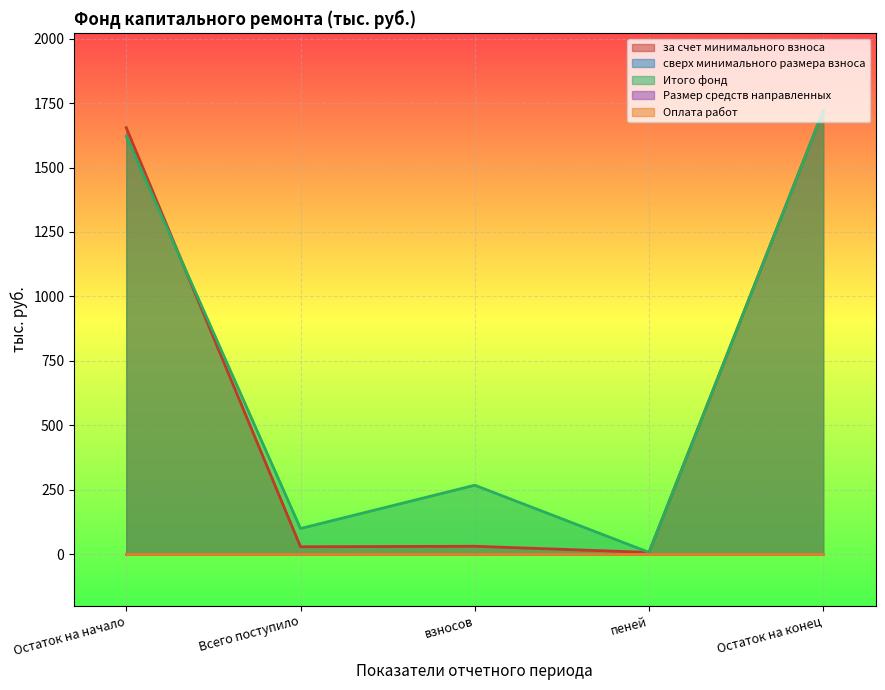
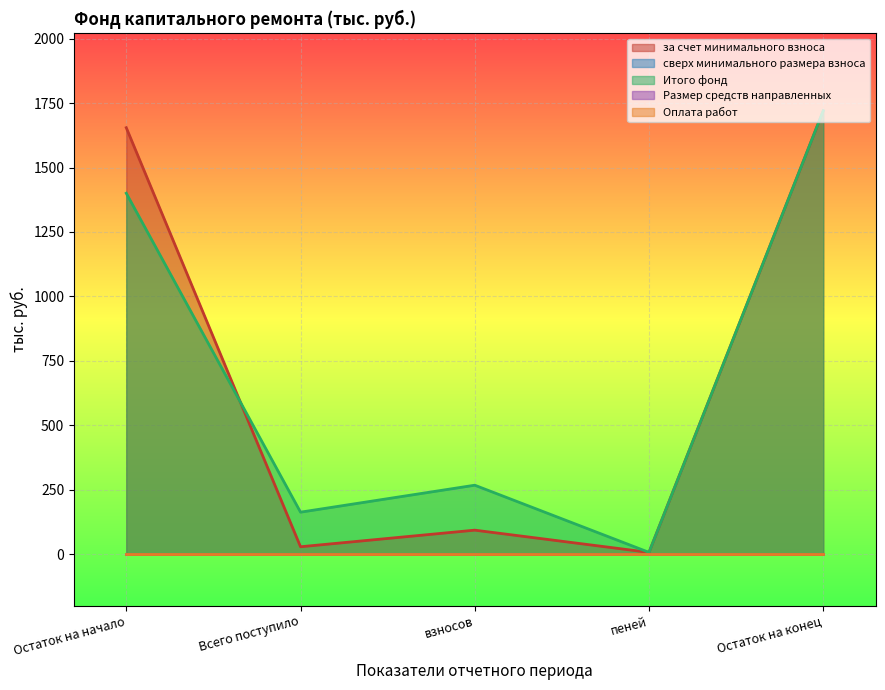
  {
    "за счет минимального взноса": {
      "Остаток на начало": 1650,
      "Всего поступило": 30,
-     "взносов": 30
+     "взносов": 90
    },
    "Оплата работ": {
      "Остаток на начало": 0,
      "Всего поступило": 0,
      "взносов": 0,
      "Остаток на конец": 0
    },
    "Итого фонд": {
-     "Остаток на начало": 1620,
-     "Всего поступило": 100,
+     "Остаток на начало": 1400,
+     "Всего поступило": 160,
      "взносов": 270
    }
  }
